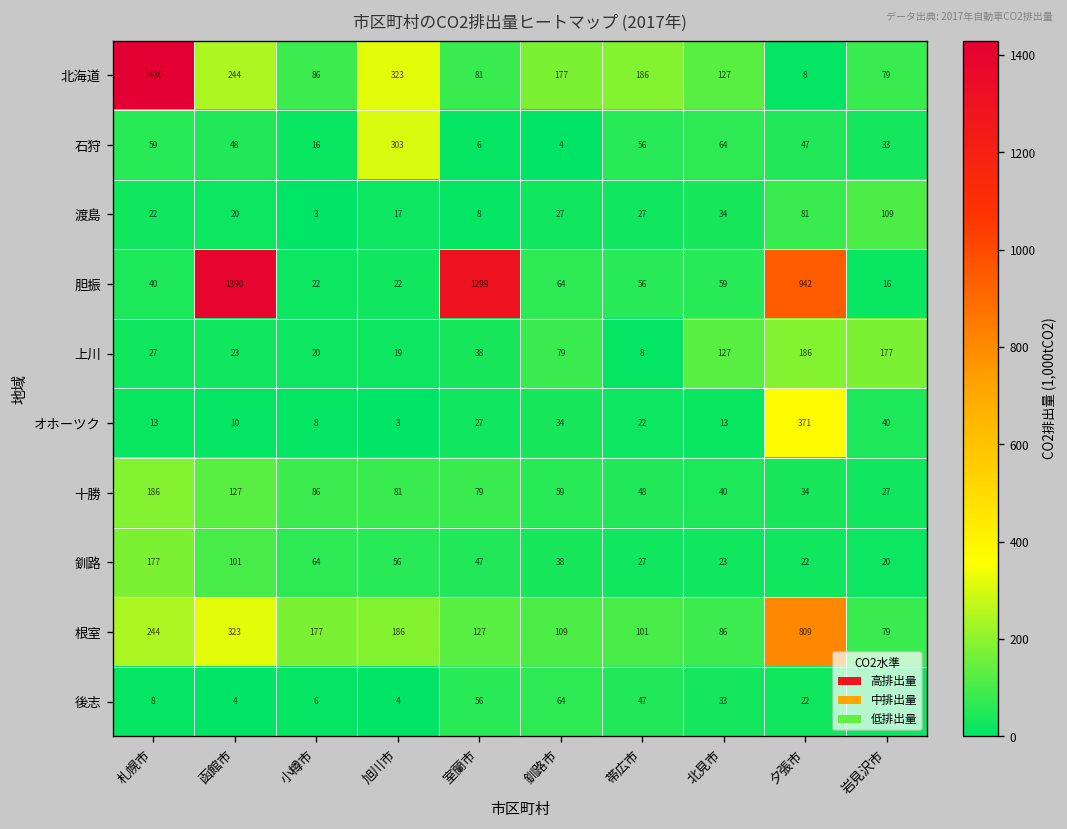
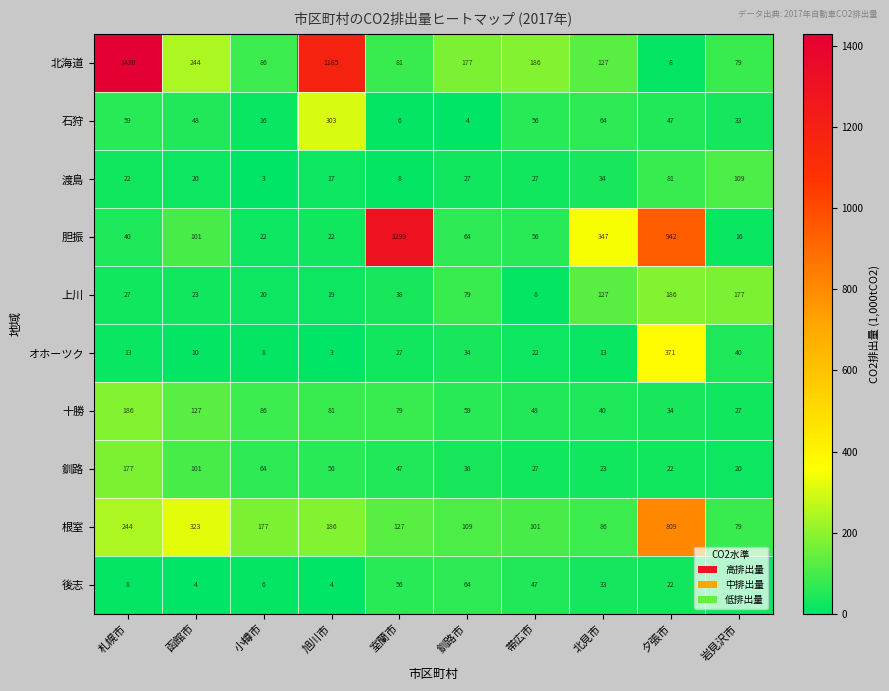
  {
    "北海道": {
      "札幌市": 1430,
      "函館市": 244,
      "小樽市": 86,
-     "旭川市": 323,
+     "旭川市": 1185,
      "室蘭市": 81,
      "釧路市": 177,
      "帯広市": 186,
      "北見市": 127,
      "夕張市": 8,
      "岩見沢市": 79
    },
    "石狩": {
      "札幌市": 59,
      "函館市": 48,
      "小樽市": 16,
      "旭川市": 303,
      "室蘭市": 6,
      "釧路市": 4,
      "帯広市": 56,
      "北見市": 64,
      "夕張市": 47,
      "岩見沢市": 33
    },
    "渡島": {
      "札幌市": 22,
      "函館市": 20,
      "小樽市": 3,
      "旭川市": 17,
      "室蘭市": 8,
      "釧路市": 27,
      "帯広市": 27,
      "北見市": 34,
      "夕張市": 81,
      "岩見沢市": 109
    },
    "胆振": {
      "札幌市": 40,
-     "函館市": 1390,
+     "函館市": 101,
      "小樽市": 22,
      "旭川市": 22,
      "室蘭市": 1299,
      "釧路市": 64,
      "帯広市": 56,
-     "北見市": 59,
+     "北見市": 347,
      "夕張市": 942,
      "岩見沢市": 16
    },
    "上川": {
      "札幌市": 27,
      "函館市": 23,
      "小樽市": 20,
      "旭川市": 19,
      "室蘭市": 38,
      "釧路市": 79,
      "帯広市": 8,
      "北見市": 127,
      "夕張市": 186,
      "岩見沢市": 177
    },
    "オホーツク": {
      "札幌市": 13,
      "函館市": 10,
      "小樽市": 8,
      "旭川市": 3,
      "室蘭市": 27,
      "釧路市": 34,
      "帯広市": 22,
      "北見市": 13,
      "夕張市": 371,
      "岩見沢市": 40
    },
    "十勝": {
      "札幌市": 186,
      "函館市": 127,
      "小樽市": 86,
      "旭川市": 81,
      "室蘭市": 79,
      "釧路市": 59,
      "帯広市": 48,
      "北見市": 40,
      "夕張市": 34,
      "岩見沢市": 27
    },
    "釧路": {
      "札幌市": 177,
      "函館市": 101,
      "小樽市": 64,
      "旭川市": 56,
      "室蘭市": 47,
      "釧路市": 38,
      "帯広市": 27,
      "北見市": 23,
      "夕張市": 22,
      "岩見沢市": 20
    },
    "根室": {
      "札幌市": 244,
      "函館市": 323,
      "小樽市": 177,
      "旭川市": 186,
      "室蘭市": 127,
      "釧路市": 109,
      "帯広市": 101,
      "北見市": 86,
      "夕張市": 809,
      "岩見沢市": 79
    },
    "後志": {
      "札幌市": 8,
      "函館市": 4,
      "小樽市": 6,
      "旭川市": 4,
      "室蘭市": 56,
      "釧路市": 64,
      "帯広市": 47,
      "北見市": 33,
      "夕張市": 22
    }
  }
